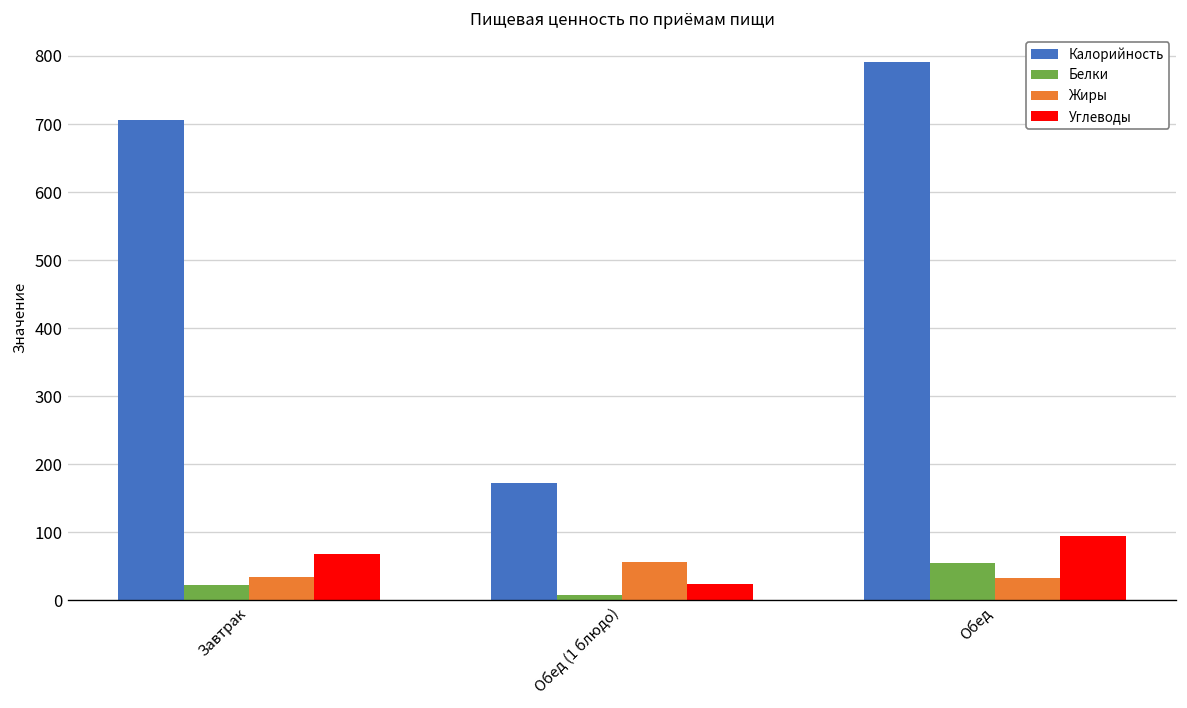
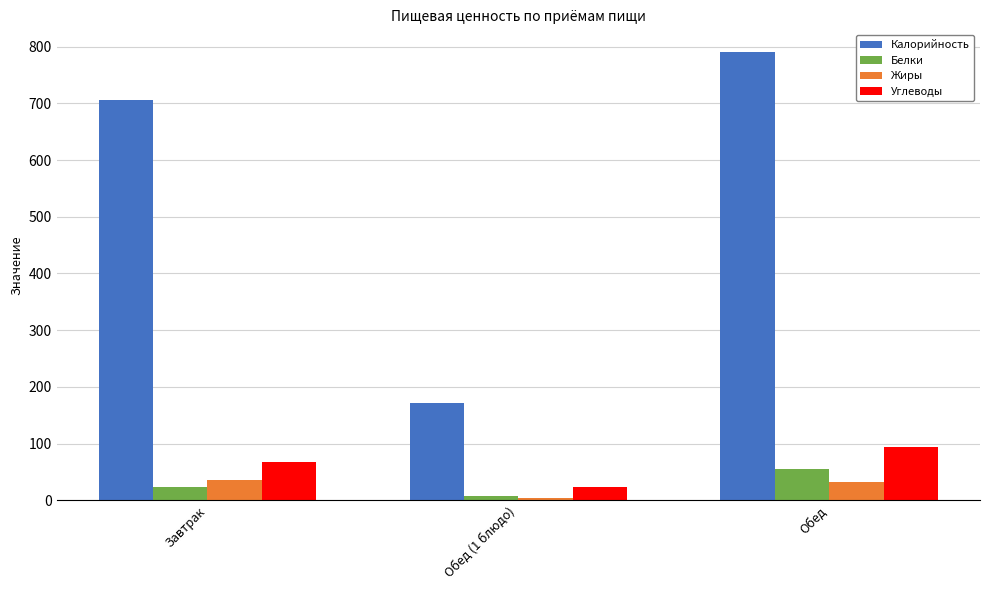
  {
    "Калорийность": {
      "Завтрак": 710,
      "Обед (1 блюдо)": 170,
      "Обед": 790
    },
    "Белки": {
      "Завтрак": 20,
      "Обед (1 блюдо)": 10,
      "Обед": 60
    },
    "Жиры": {
      "Завтрак": 40,
-     "Обед (1 блюдо)": 60,
+     "Обед (1 блюдо)": 0,
      "Обед": 30
    },
    "Углеводы": {
      "Завтрак": 70,
      "Обед (1 блюдо)": 20,
      "Обед": 90
    }
  }
